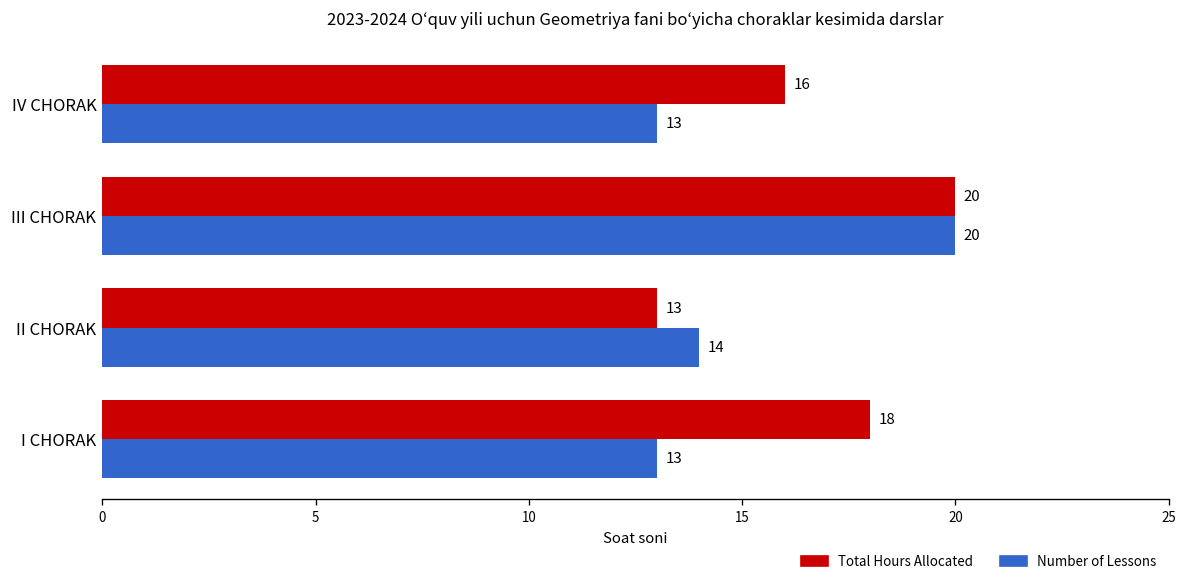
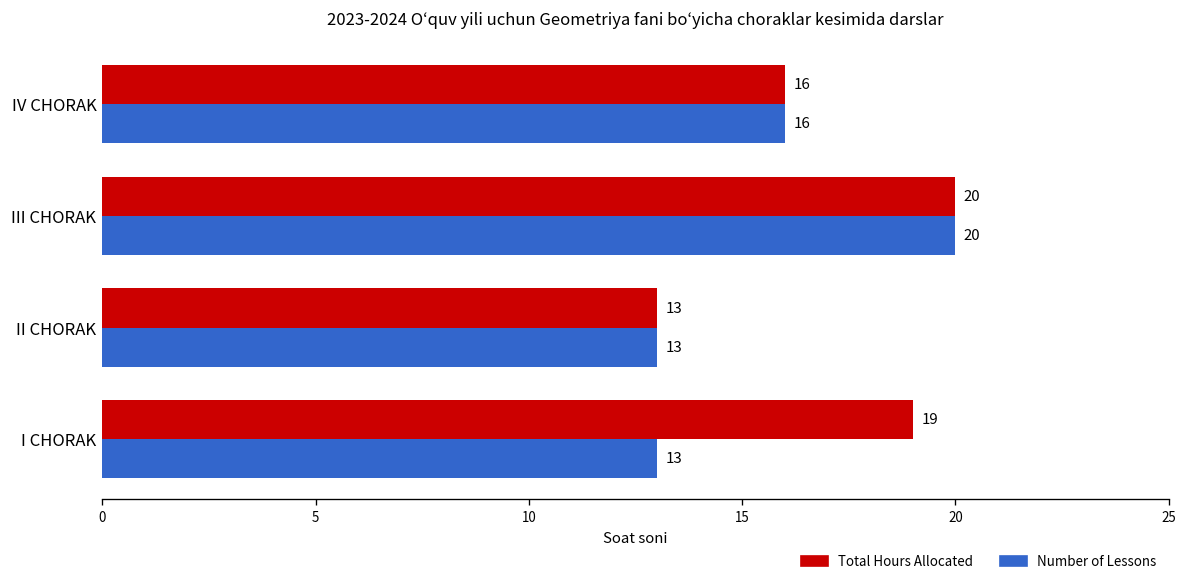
  {
    "Total Hours Allocated": {
      "IV CHORAK": 16,
      "III CHORAK": 20,
      "II CHORAK": 13,
-     "I CHORAK": 18
+     "I CHORAK": 19
    },
    "Number of Lessons": {
-     "IV CHORAK": 13,
+     "IV CHORAK": 16,
      "III CHORAK": 20,
-     "II CHORAK": 14,
+     "II CHORAK": 13,
      "I CHORAK": 13
    }
  }
